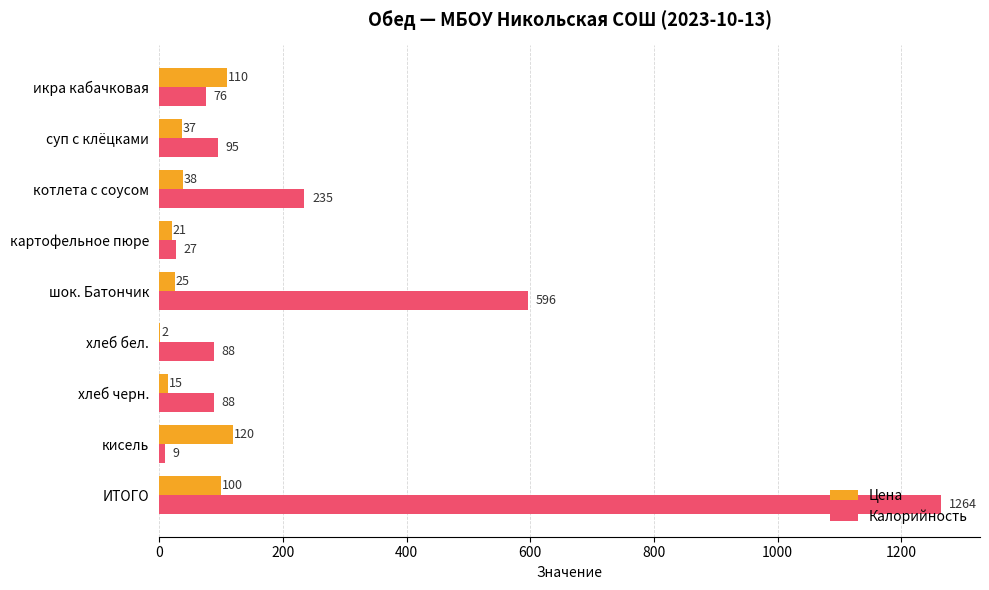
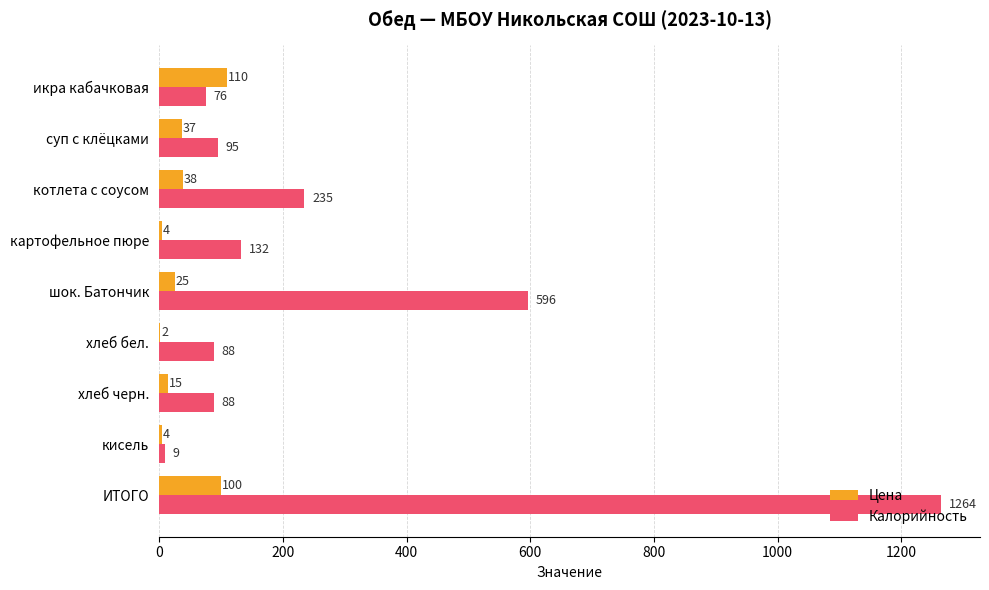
  {
    "Цена": {
      "икра кабачковая": 110,
      "суп с клёцками": 37,
      "котлета с соусом": 38,
-     "картофельное пюре": 21,
+     "картофельное пюре": 4,
      "шок. Батончик": 25,
      "хлеб бел.": 2,
      "хлеб черн.": 15,
-     "кисель": 120,
+     "кисель": 4,
      "ИТОГО": 100
    },
    "Калорийность": {
      "икра кабачковая": 76,
      "суп с клёцками": 95,
      "котлета с соусом": 235,
-     "картофельное пюре": 27,
+     "картофельное пюре": 132,
      "шок. Батончик": 596,
      "хлеб бел.": 88,
      "хлеб черн.": 88,
      "кисель": 9,
      "ИТОГО": 1264
    }
  }
